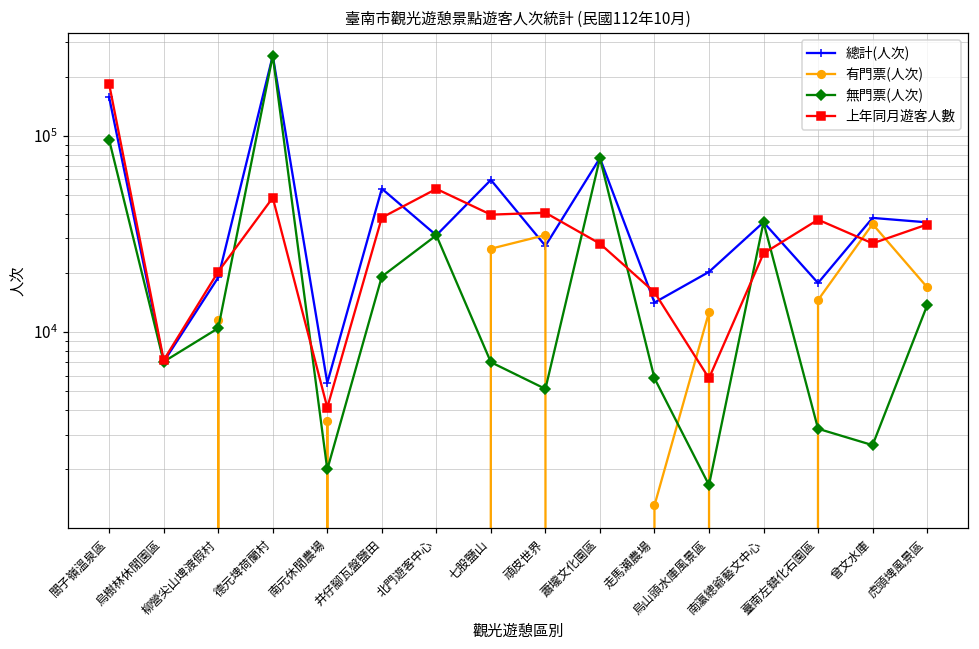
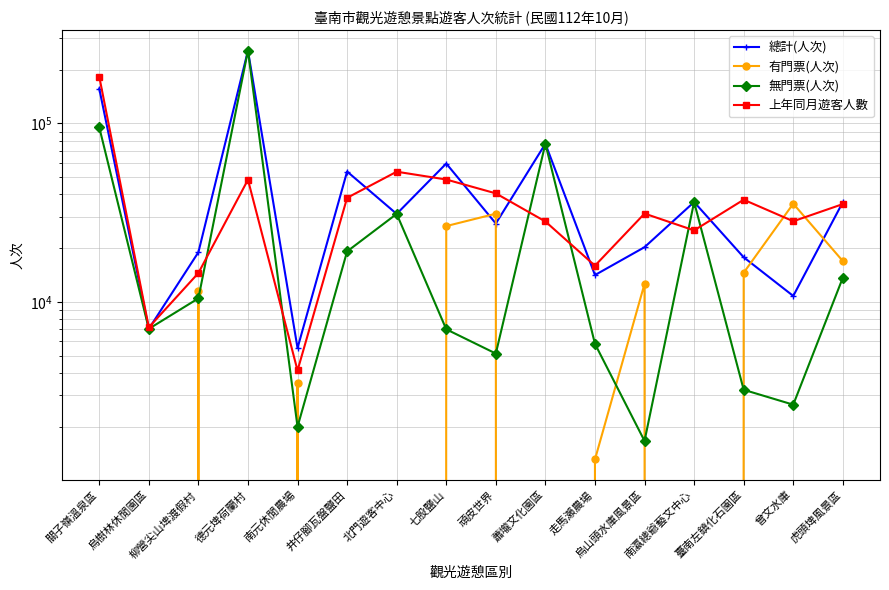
  {
    "總計(人次)": {
      "關子嶺溫泉區": 160000,
      "柳營尖山埤渡假村": 19000,
      "南元休閒農場": 5500,
      "井仔腳瓦盤鹽田": 54000,
      "七股鹽山": 60000,
      "頑皮世界": 27000,
      "走馬瀨農場": 14000,
      "烏山頭水庫風景區": 20000,
      "臺南左鎮化石園區": 18000,
-     "曾文水庫": 38000
+     "曾文水庫": 11000
    },
    "有門票(人次)": {
      "柳營尖山埤渡假村": 12000,
      "南元休閒農場": 3500,
      "七股鹽山": 27000,
      "頑皮世界": 31000,
      "走馬瀨農場": 1300,
      "烏山頭水庫風景區": 13000,
      "臺南左鎮化石園區": 15000,
      "曾文水庫": 35000,
      "虎頭埤風景區": 17000
    },
    "無門票(人次)": {
      "關子嶺溫泉區": 100000,
      "柳營尖山埤渡假村": 10000,
      "南元休閒農場": 2000,
      "井仔腳瓦盤鹽田": 19000,
      "七股鹽山": 7000,
      "頑皮世界": 5100,
      "走馬瀨農場": 5800,
      "烏山頭水庫風景區": 1700,
      "臺南左鎮化石園區": 3200,
      "曾文水庫": 2700,
      "虎頭埤風景區": 14000
    },
    "上年同月遊客人數": {
      "關子嶺溫泉區": 180000,
-     "柳營尖山埤渡假村": 20000,
+     "柳營尖山埤渡假村": 15000,
      "德元埤荷蘭村": 48000,
      "南元休閒農場": 4100,
      "井仔腳瓦盤鹽田": 38000,
      "北門遊客中心": 54000,
-     "七股鹽山": 40000,
+     "七股鹽山": 48000,
      "頑皮世界": 41000,
      "蕭壠文化園區": 28000,
      "走馬瀨農場": 16000,
-     "烏山頭水庫風景區": 5800,
+     "烏山頭水庫風景區": 31000,
      "南瀛總爺藝文中心": 25000,
      "臺南左鎮化石園區": 37000,
      "曾文水庫": 28000
    }
  }
